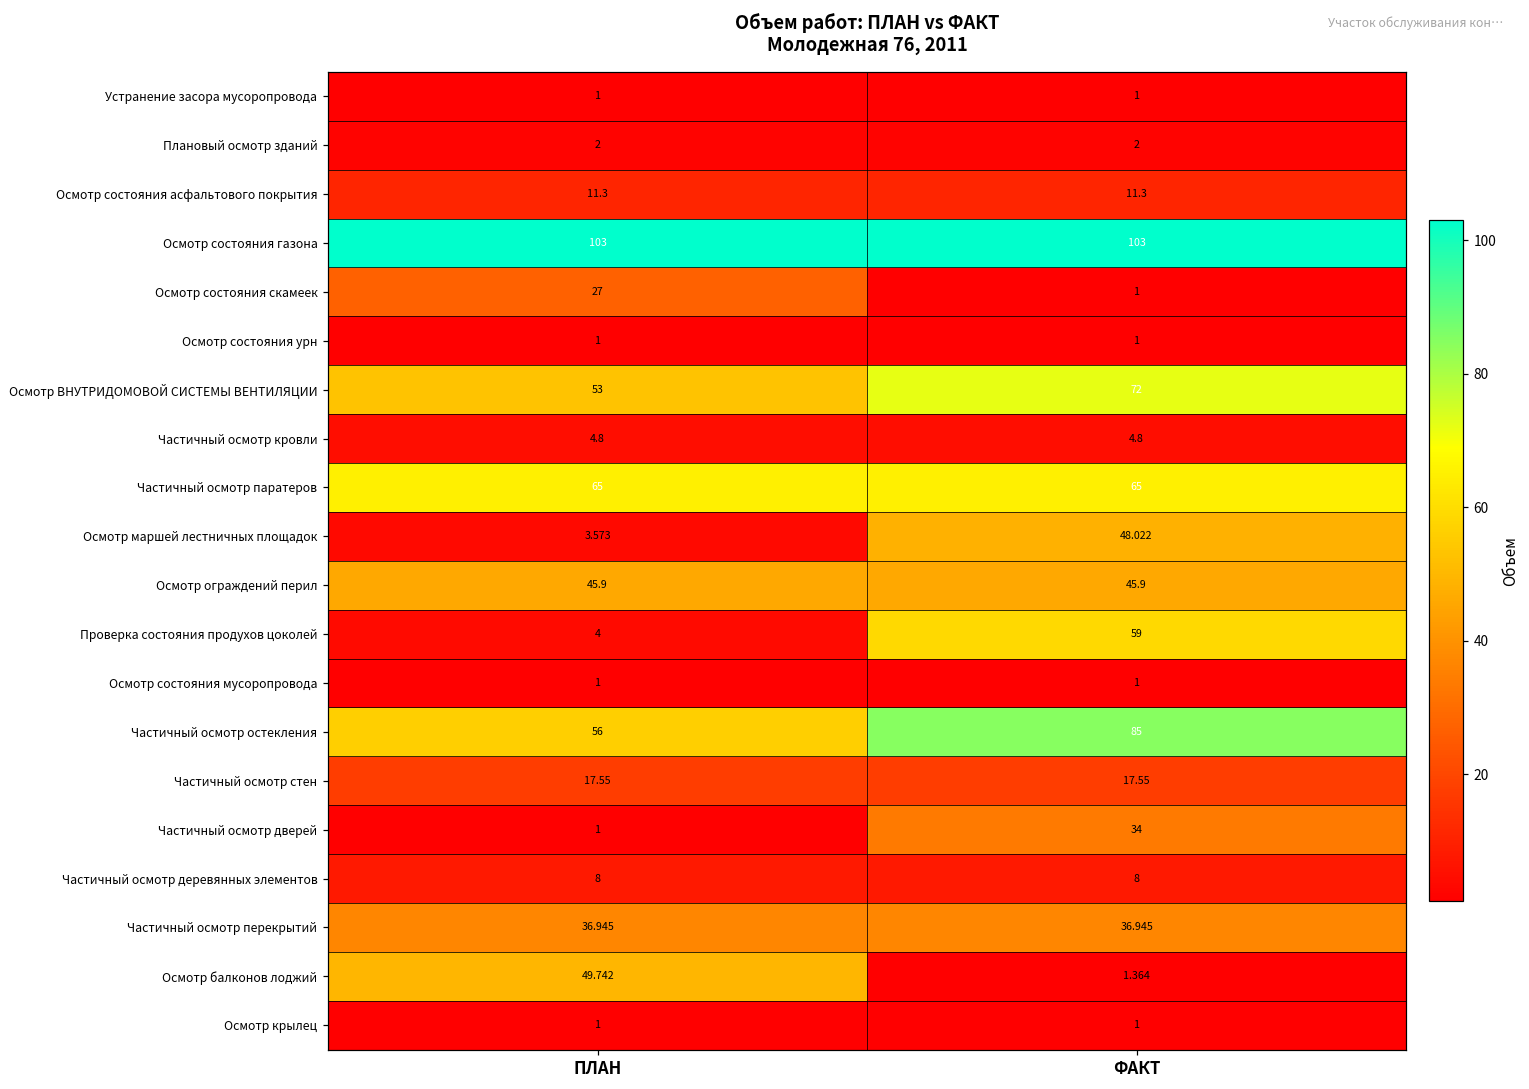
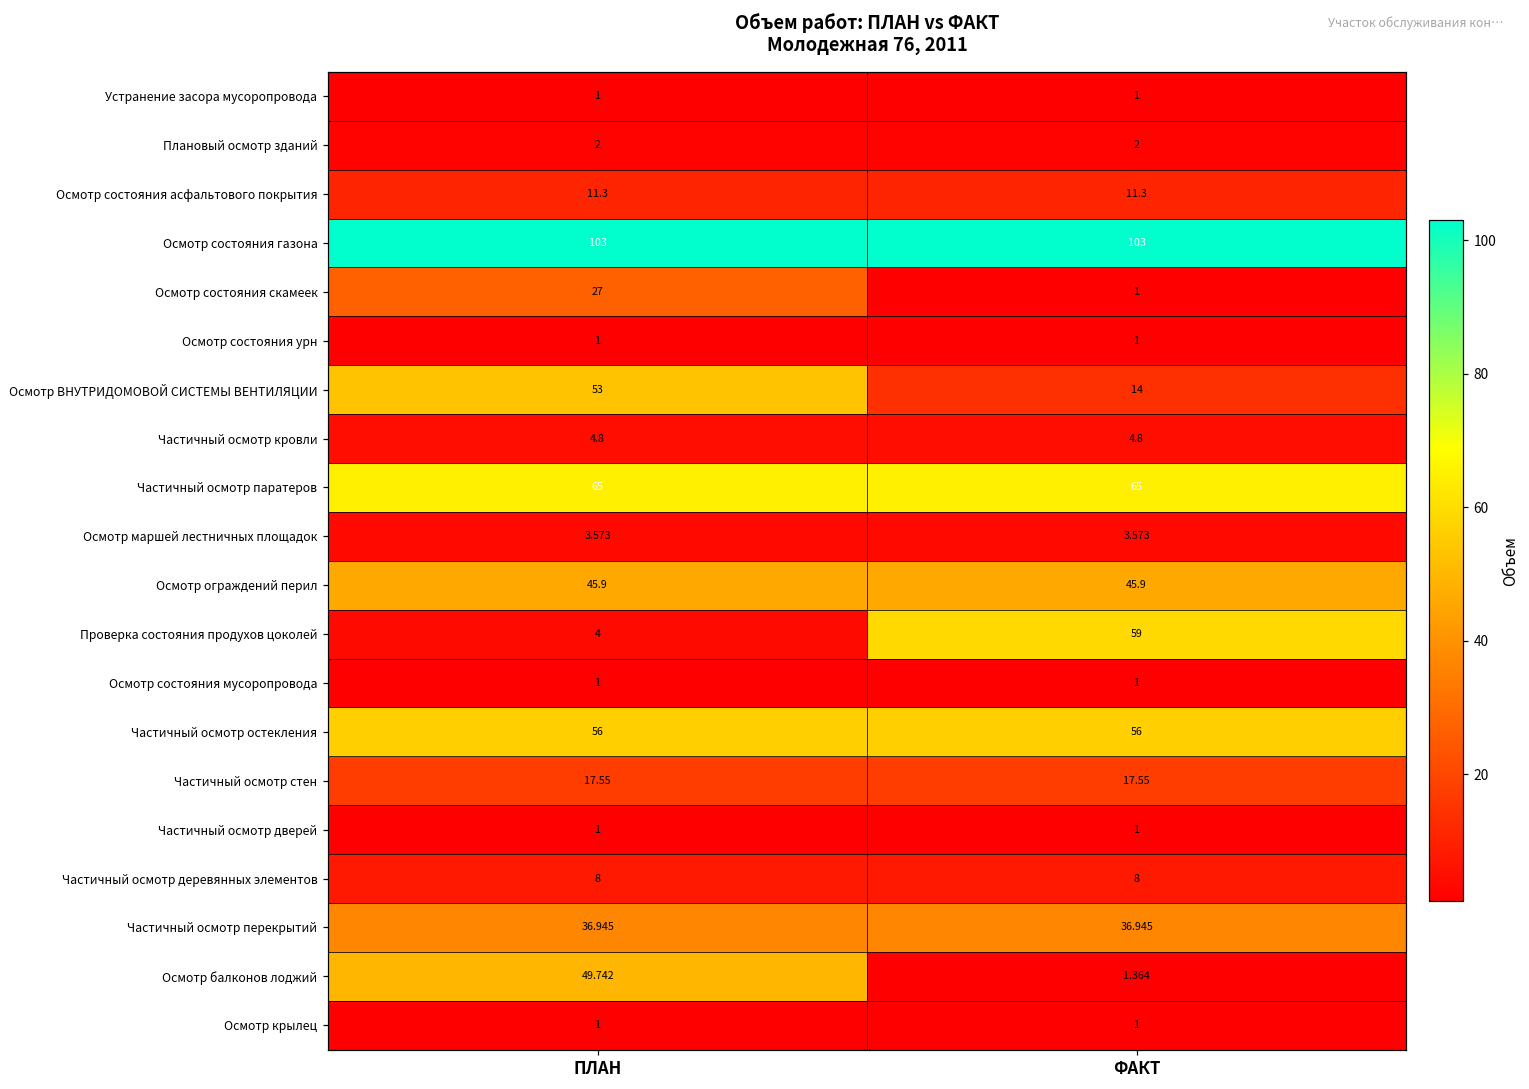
  {
    "Устранение засора мусоропровода": {
      "ПЛАН": 1,
      "ФАКТ": 1
    },
    "Плановый осмотр зданий": {
      "ПЛАН": 2,
      "ФАКТ": 2
    },
    "Осмотр состояния асфальтового покрытия": {
      "ПЛАН": 11.3,
      "ФАКТ": 11.3
    },
    "Осмотр состояния газона": {
      "ПЛАН": 103,
      "ФАКТ": 103
    },
    "Осмотр состояния скамеек": {
      "ПЛАН": 27,
      "ФАКТ": 1
    },
    "Осмотр состояния урн": {
      "ПЛАН": 1,
      "ФАКТ": 1
    },
    "Осмотр ВНУТРИДОМОВОЙ СИСТЕМЫ ВЕНТИЛЯЦИИ": {
      "ПЛАН": 53,
-     "ФАКТ": 72
+     "ФАКТ": 14
    },
    "Частичный осмотр кровли": {
      "ПЛАН": 4.8,
      "ФАКТ": 4.8
    },
    "Частичный осмотр паратеров": {
      "ПЛАН": 65,
      "ФАКТ": 65
    },
    "Осмотр маршей лестничных площадок": {
      "ПЛАН": 3.573,
-     "ФАКТ": 48.022
+     "ФАКТ": 3.573
    },
    "Осмотр ограждений перил": {
      "ПЛАН": 45.9,
      "ФАКТ": 45.9
    },
    "Проверка состояния продухов цоколей": {
      "ПЛАН": 4,
      "ФАКТ": 59
    },
    "Осмотр состояния мусоропровода": {
      "ПЛАН": 1,
      "ФАКТ": 1
    },
    "Частичный осмотр остекления": {
      "ПЛАН": 56,
-     "ФАКТ": 85
+     "ФАКТ": 56
    },
    "Частичный осмотр стен": {
      "ПЛАН": 17.55,
      "ФАКТ": 17.55
    },
    "Частичный осмотр дверей": {
      "ПЛАН": 1,
-     "ФАКТ": 34
+     "ФАКТ": 1
    },
    "Частичный осмотр деревянных элементов": {
      "ПЛАН": 8,
      "ФАКТ": 8
    },
    "Частичный осмотр перекрытий": {
      "ПЛАН": 36.945,
      "ФАКТ": 36.945
    },
    "Осмотр балконов лоджий": {
      "ПЛАН": 49.742,
      "ФАКТ": 1.364
    },
    "Осмотр крылец": {
      "ПЛАН": 1,
      "ФАКТ": 1
    }
  }
